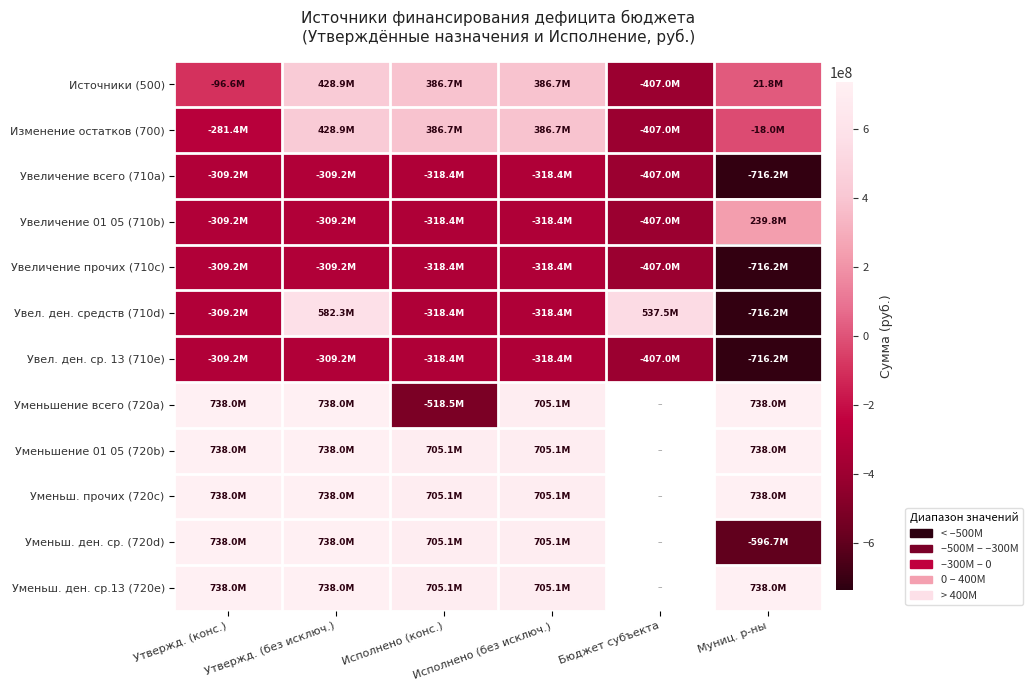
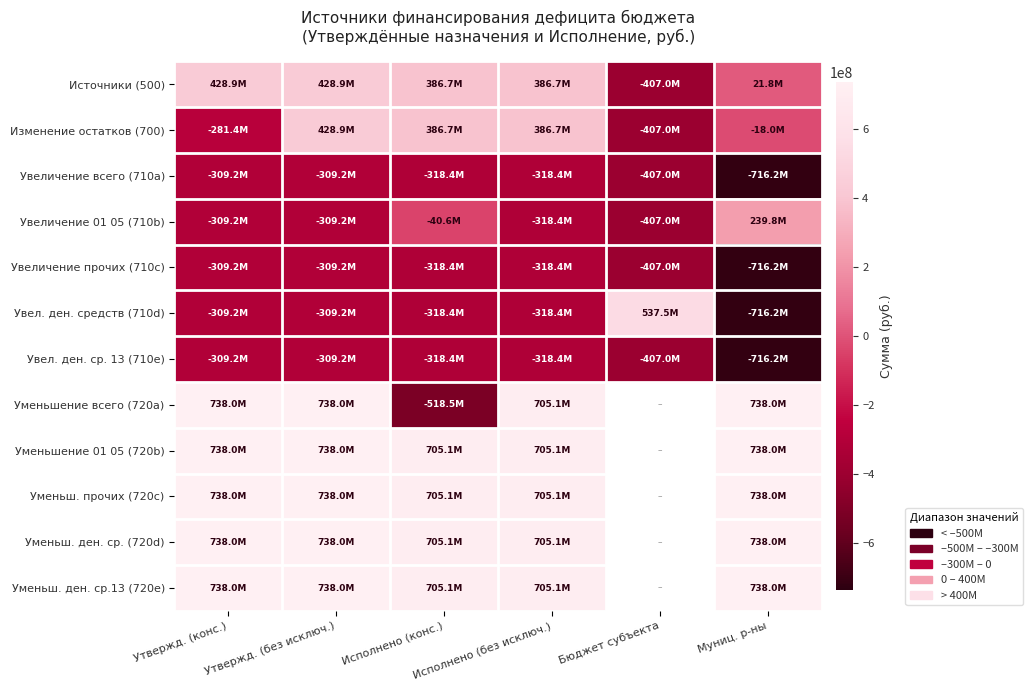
  {
    "Источники (500)": {
-     "Утвержд. (конс.)": "-96.6M",
+     "Утвержд. (конс.)": "428.9M",
      "Утвержд. (без исключ.)": "428.9M",
      "Исполнено (конс.)": "386.7M",
      "Исполнено (без исключ.)": "386.7M",
      "Бюджет субъекта": "-407.0M",
      "Муниц. р-ны": "21.8M"
    },
    "Изменение остатков (700)": {
      "Утвержд. (конс.)": "-281.4M",
      "Утвержд. (без исключ.)": "428.9M",
      "Исполнено (конс.)": "386.7M",
      "Исполнено (без исключ.)": "386.7M",
      "Бюджет субъекта": "-407.0M",
      "Муниц. р-ны": "-18.0M"
    },
    "Увеличение всего (710a)": {
      "Утвержд. (конс.)": "-309.2M",
      "Утвержд. (без исключ.)": "-309.2M",
      "Исполнено (конс.)": "-318.4M",
      "Исполнено (без исключ.)": "-318.4M",
      "Бюджет субъекта": "-407.0M",
      "Муниц. р-ны": "-716.2M"
    },
    "Увеличение 01 05 (710b)": {
      "Утвержд. (конс.)": "-309.2M",
      "Утвержд. (без исключ.)": "-309.2M",
-     "Исполнено (конс.)": "-318.4M",
+     "Исполнено (конс.)": "-40.6M",
      "Исполнено (без исключ.)": "-318.4M",
      "Бюджет субъекта": "-407.0M",
      "Муниц. р-ны": "239.8M"
    },
    "Увеличение прочих (710c)": {
      "Утвержд. (конс.)": "-309.2M",
      "Утвержд. (без исключ.)": "-309.2M",
      "Исполнено (конс.)": "-318.4M",
      "Исполнено (без исключ.)": "-318.4M",
      "Бюджет субъекта": "-407.0M",
      "Муниц. р-ны": "-716.2M"
    },
    "Увел. ден. средств (710d)": {
      "Утвержд. (конс.)": "-309.2M",
-     "Утвержд. (без исключ.)": "582.3M",
+     "Утвержд. (без исключ.)": "-309.2M",
      "Исполнено (конс.)": "-318.4M",
      "Исполнено (без исключ.)": "-318.4M",
      "Бюджет субъекта": "537.5M",
      "Муниц. р-ны": "-716.2M"
    },
    "Увел. ден. ср. 13 (710e)": {
      "Утвержд. (конс.)": "-309.2M",
      "Утвержд. (без исключ.)": "-309.2M",
      "Исполнено (конс.)": "-318.4M",
      "Исполнено (без исключ.)": "-318.4M",
      "Бюджет субъекта": "-407.0M",
      "Муниц. р-ны": "-716.2M"
    },
    "Уменьшение всего (720a)": {
      "Утвержд. (конс.)": "738.0M",
      "Утвержд. (без исключ.)": "738.0M",
      "Исполнено (конс.)": "-518.5M",
      "Исполнено (без исключ.)": "705.1M",
      "Муниц. р-ны": "738.0M"
    },
    "Уменьшение 01 05 (720b)": {
      "Утвержд. (конс.)": "738.0M",
      "Утвержд. (без исключ.)": "738.0M",
      "Исполнено (конс.)": "705.1M",
      "Исполнено (без исключ.)": "705.1M",
      "Муниц. р-ны": "738.0M"
    },
    "Уменьш. прочих (720c)": {
      "Утвержд. (конс.)": "738.0M",
      "Утвержд. (без исключ.)": "738.0M",
      "Исполнено (конс.)": "705.1M",
      "Исполнено (без исключ.)": "705.1M",
      "Муниц. р-ны": "738.0M"
    },
    "Уменьш. ден. ср. (720d)": {
      "Утвержд. (конс.)": "738.0M",
      "Утвержд. (без исключ.)": "738.0M",
      "Исполнено (конс.)": "705.1M",
      "Исполнено (без исключ.)": "705.1M",
-     "Муниц. р-ны": "-596.7M"
+     "Муниц. р-ны": "738.0M"
    },
    "Уменьш. ден. ср.13 (720e)": {
      "Утвержд. (конс.)": "738.0M",
      "Утвержд. (без исключ.)": "738.0M",
      "Исполнено (конс.)": "705.1M",
      "Исполнено (без исключ.)": "705.1M",
      "Муниц. р-ны": "738.0M"
    }
  }
